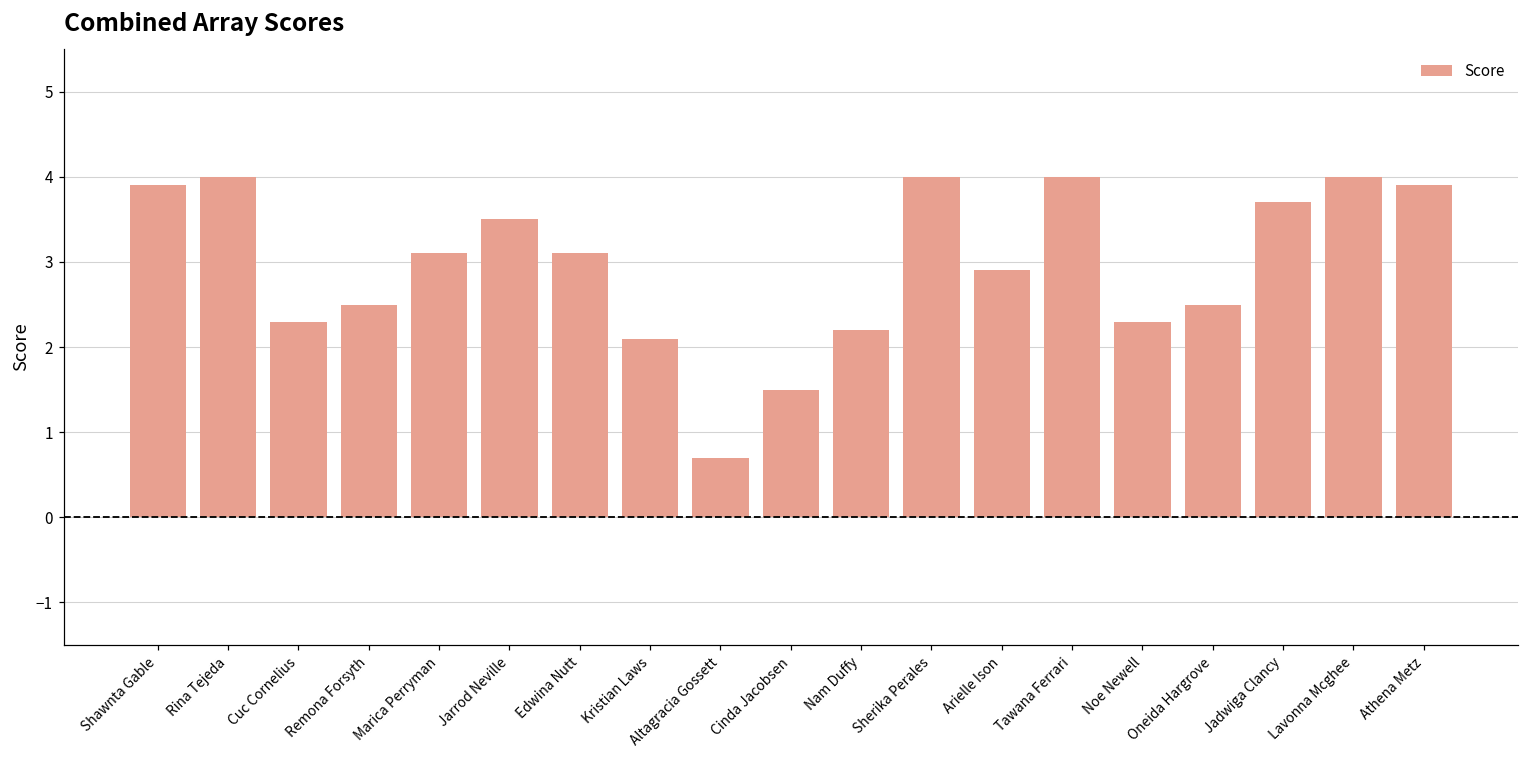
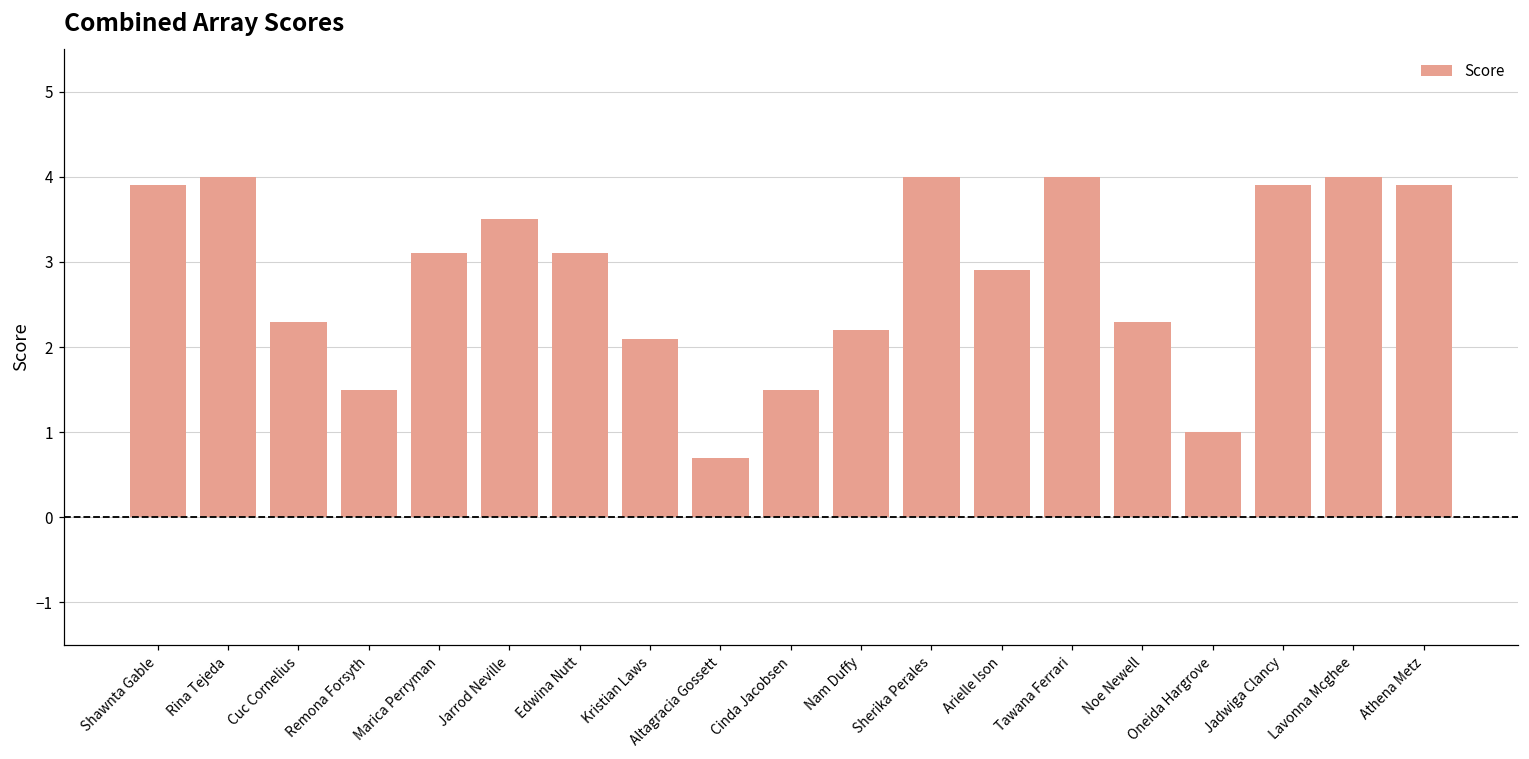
  {
    "Shawnta Gable": 3.9,
    "Rina Tejeda": 4.0,
    "Cuc Cornelius": 2.3,
-   "Remona Forsyth": 2.5,
+   "Remona Forsyth": 1.5,
    "Marica Perryman": 3.1,
    "Jarrod Neville": 3.5,
    "Edwina Nutt": 3.1,
    "Kristian Laws": 2.1,
    "Altagracia Gossett": 0.7,
    "Cinda Jacobsen": 1.5,
    "Nam Duffy": 2.2,
    "Sherika Perales": 4.0,
    "Arielle Ison": 2.9,
    "Tawana Ferrari": 4.0,
    "Noe Newell": 2.3,
-   "Oneida Hargrove": 2.5,
-   "Jadwiga Clancy": 3.7,
+   "Oneida Hargrove": 1.0,
+   "Jadwiga Clancy": 3.9,
    "Lavonna Mcghee": 4.0,
    "Athena Metz": 3.9
  }
